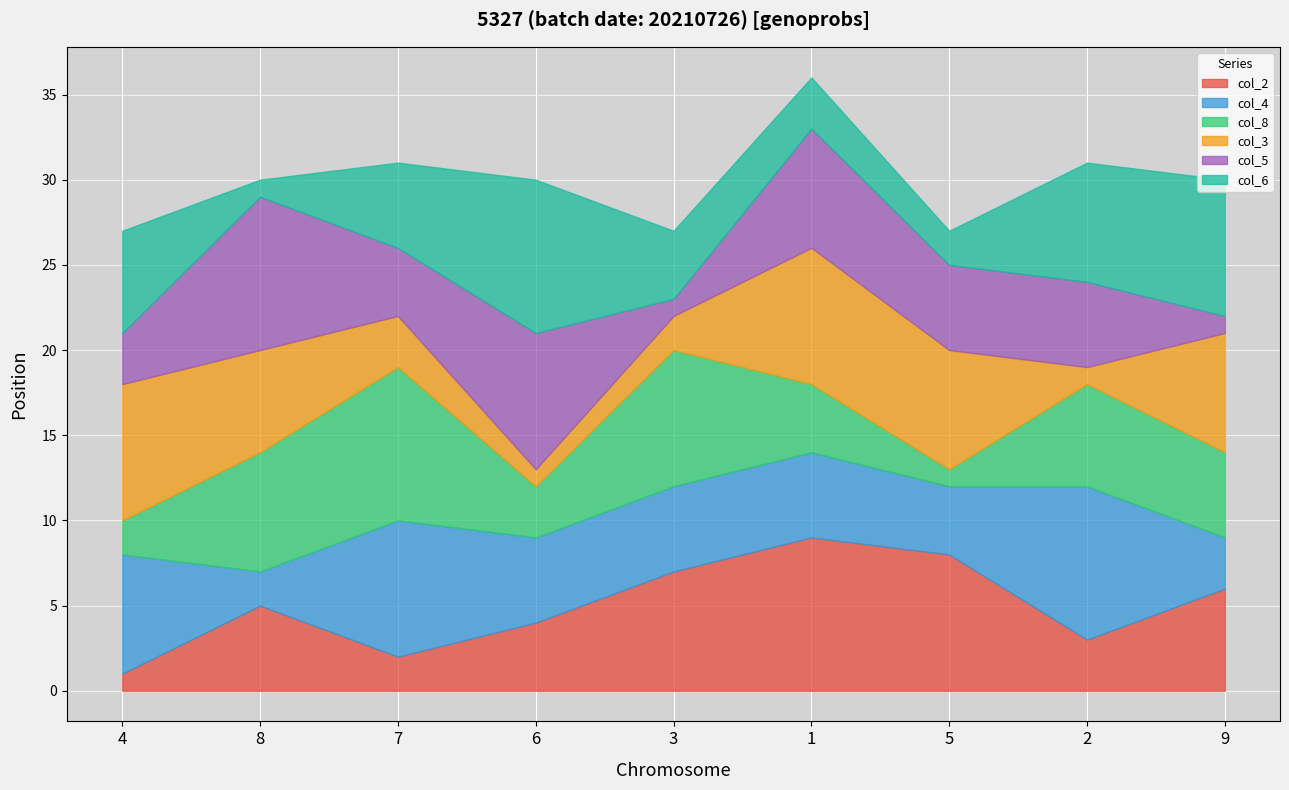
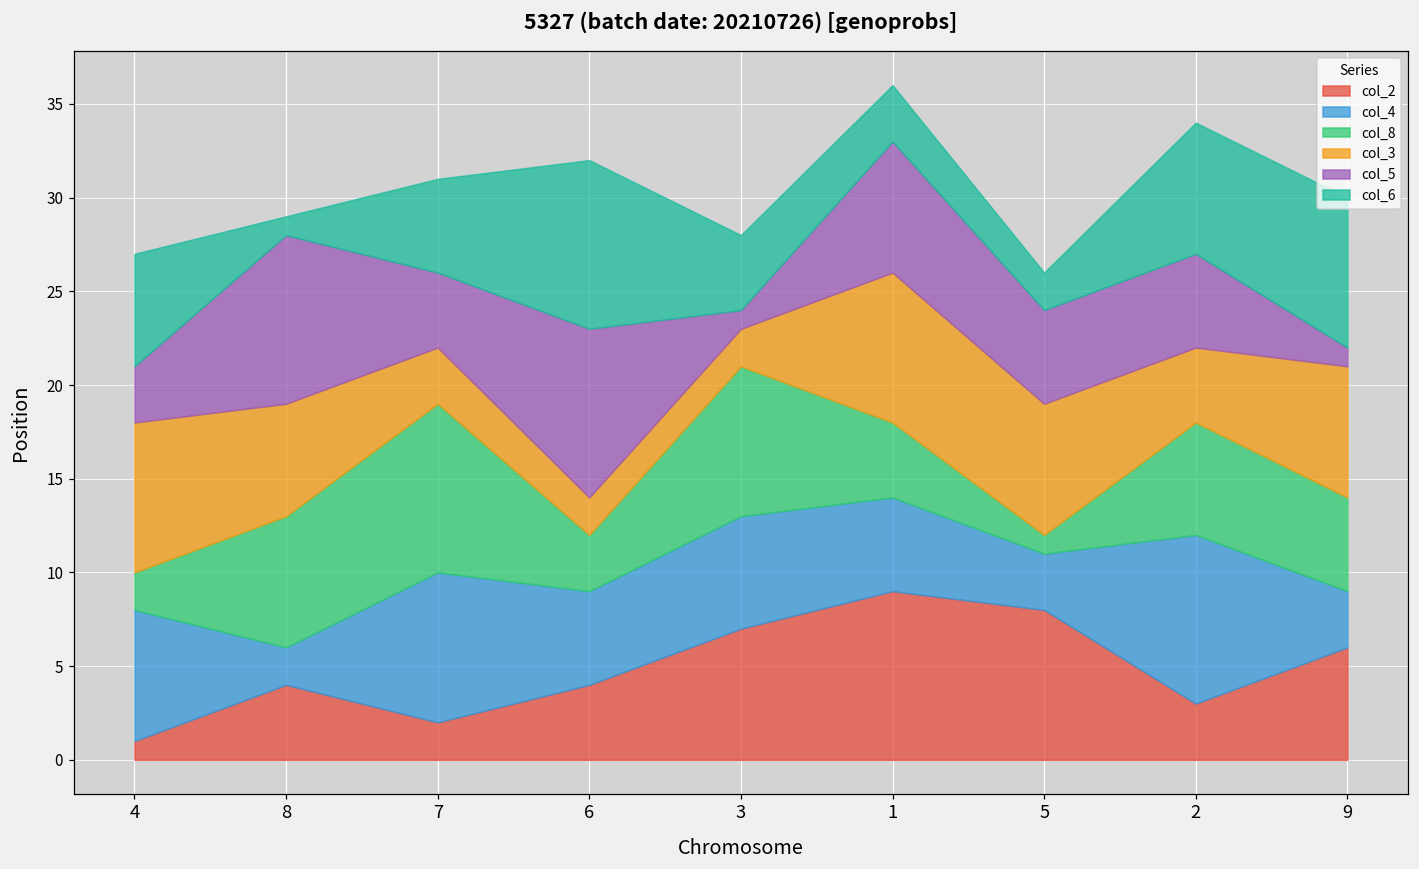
  {
    "col_2": {
      "4": 1,
-     "8": 5,
+     "8": 4,
      "7": 2,
      "6": 4,
      "3": 7,
      "1": 9,
      "5": 8,
      "2": 3,
      "9": 6
    },
    "col_4": {
      "4": 7,
      "8": 2,
      "7": 8,
      "6": 5,
-     "3": 5,
+     "3": 6,
      "1": 5,
-     "5": 4,
+     "5": 3,
      "2": 9,
      "9": 3
    },
    "col_3": {
      "4": 8,
      "8": 6,
      "7": 3,
-     "6": 1,
+     "6": 2,
      "3": 2,
      "1": 8,
      "5": 7,
-     "2": 1,
+     "2": 4,
      "9": 7
    },
    "col_5": {
      "4": 3,
      "8": 9,
      "7": 4,
-     "6": 8,
+     "6": 9,
      "3": 1,
      "1": 7,
      "5": 5,
      "2": 5,
      "9": 1
    }
  }
